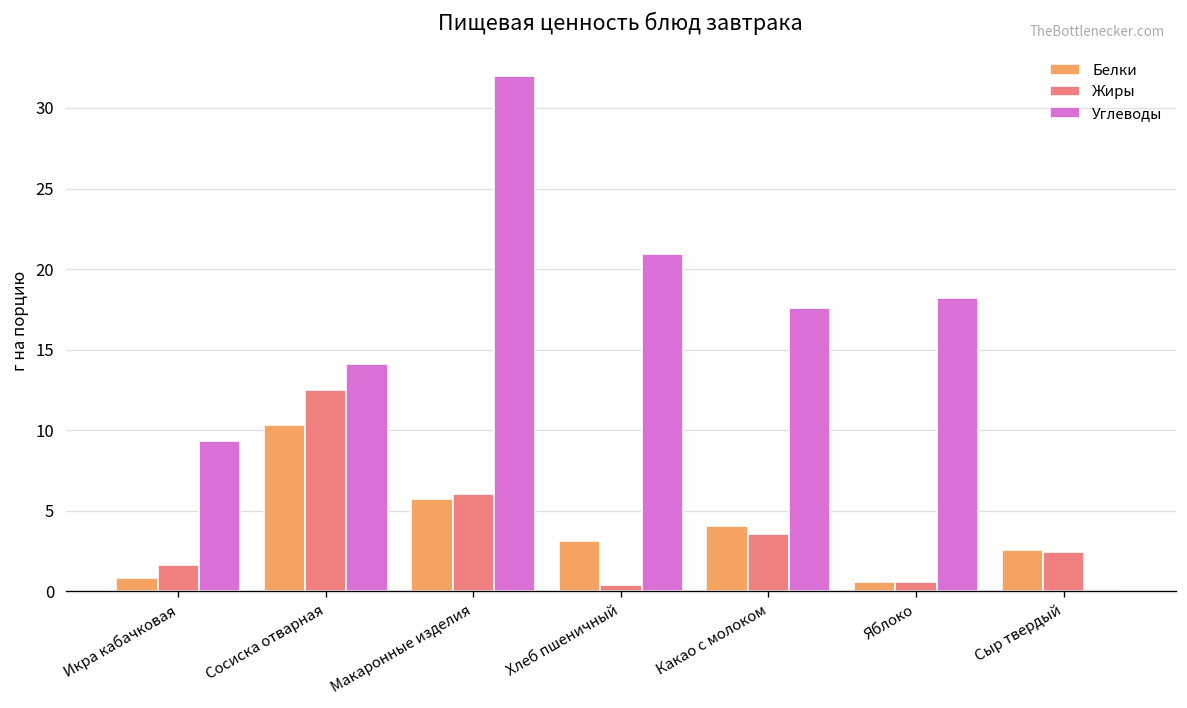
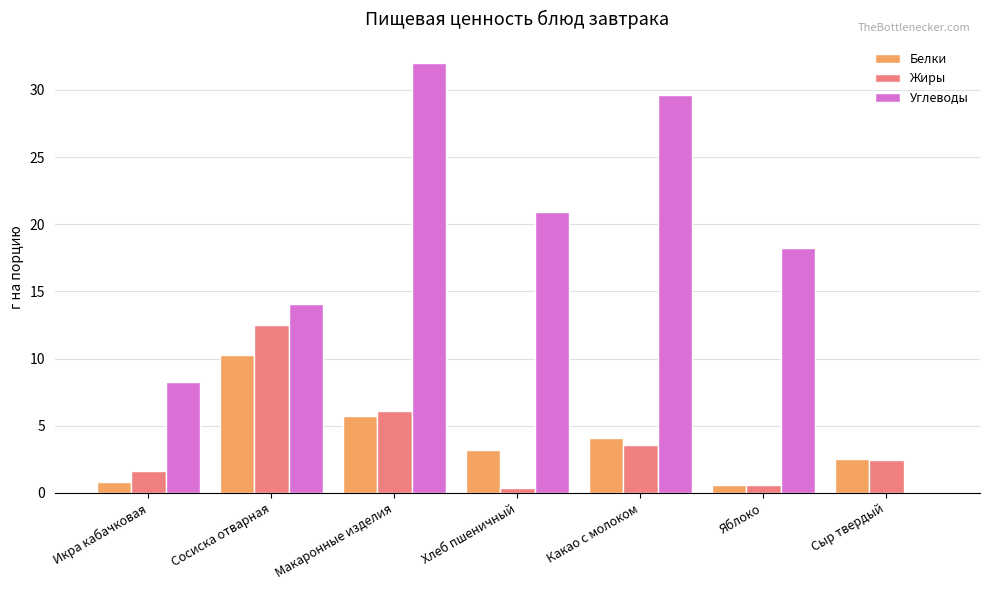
  {
    "Углеводы": {
-     "Икра кабачковая": 9.4,
+     "Икра кабачковая": 8.3,
      "Сосиска отварная": 14.1,
      "Макаронные изделия": 32.0,
      "Хлеб пшеничный": 20.9,
-     "Какао с молоком": 17.6,
+     "Какао с молоком": 29.6,
      "Яблоко": 18.2,
      "Сыр твердый": 0.0
    }
  }
